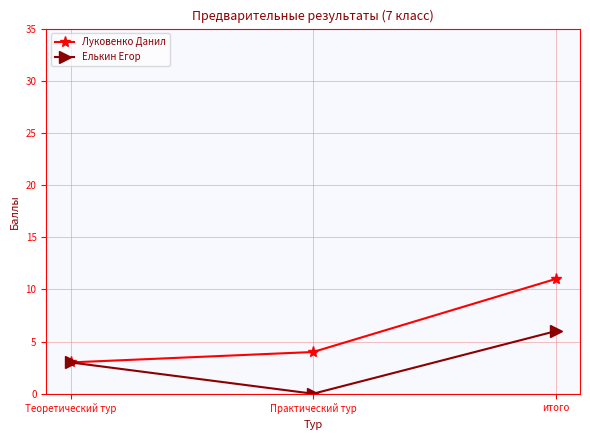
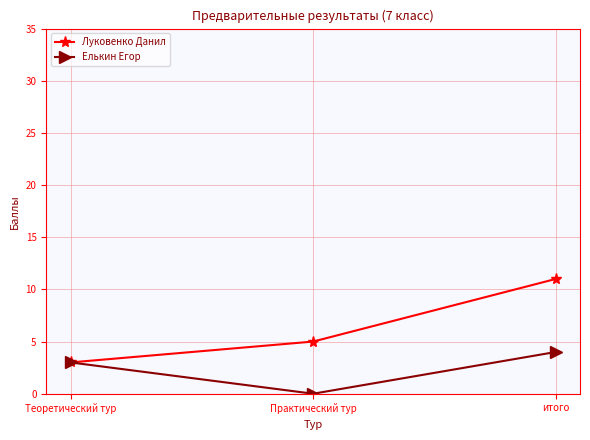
  {
    "Луковенко Данил": {
-     "Практический тур": 4,
+     "Практический тур": 5,
      "итого": 11
    },
    "Елькин Егор": {
      "Практический тур": 0,
-     "итого": 6
+     "итого": 4
    }
  }
